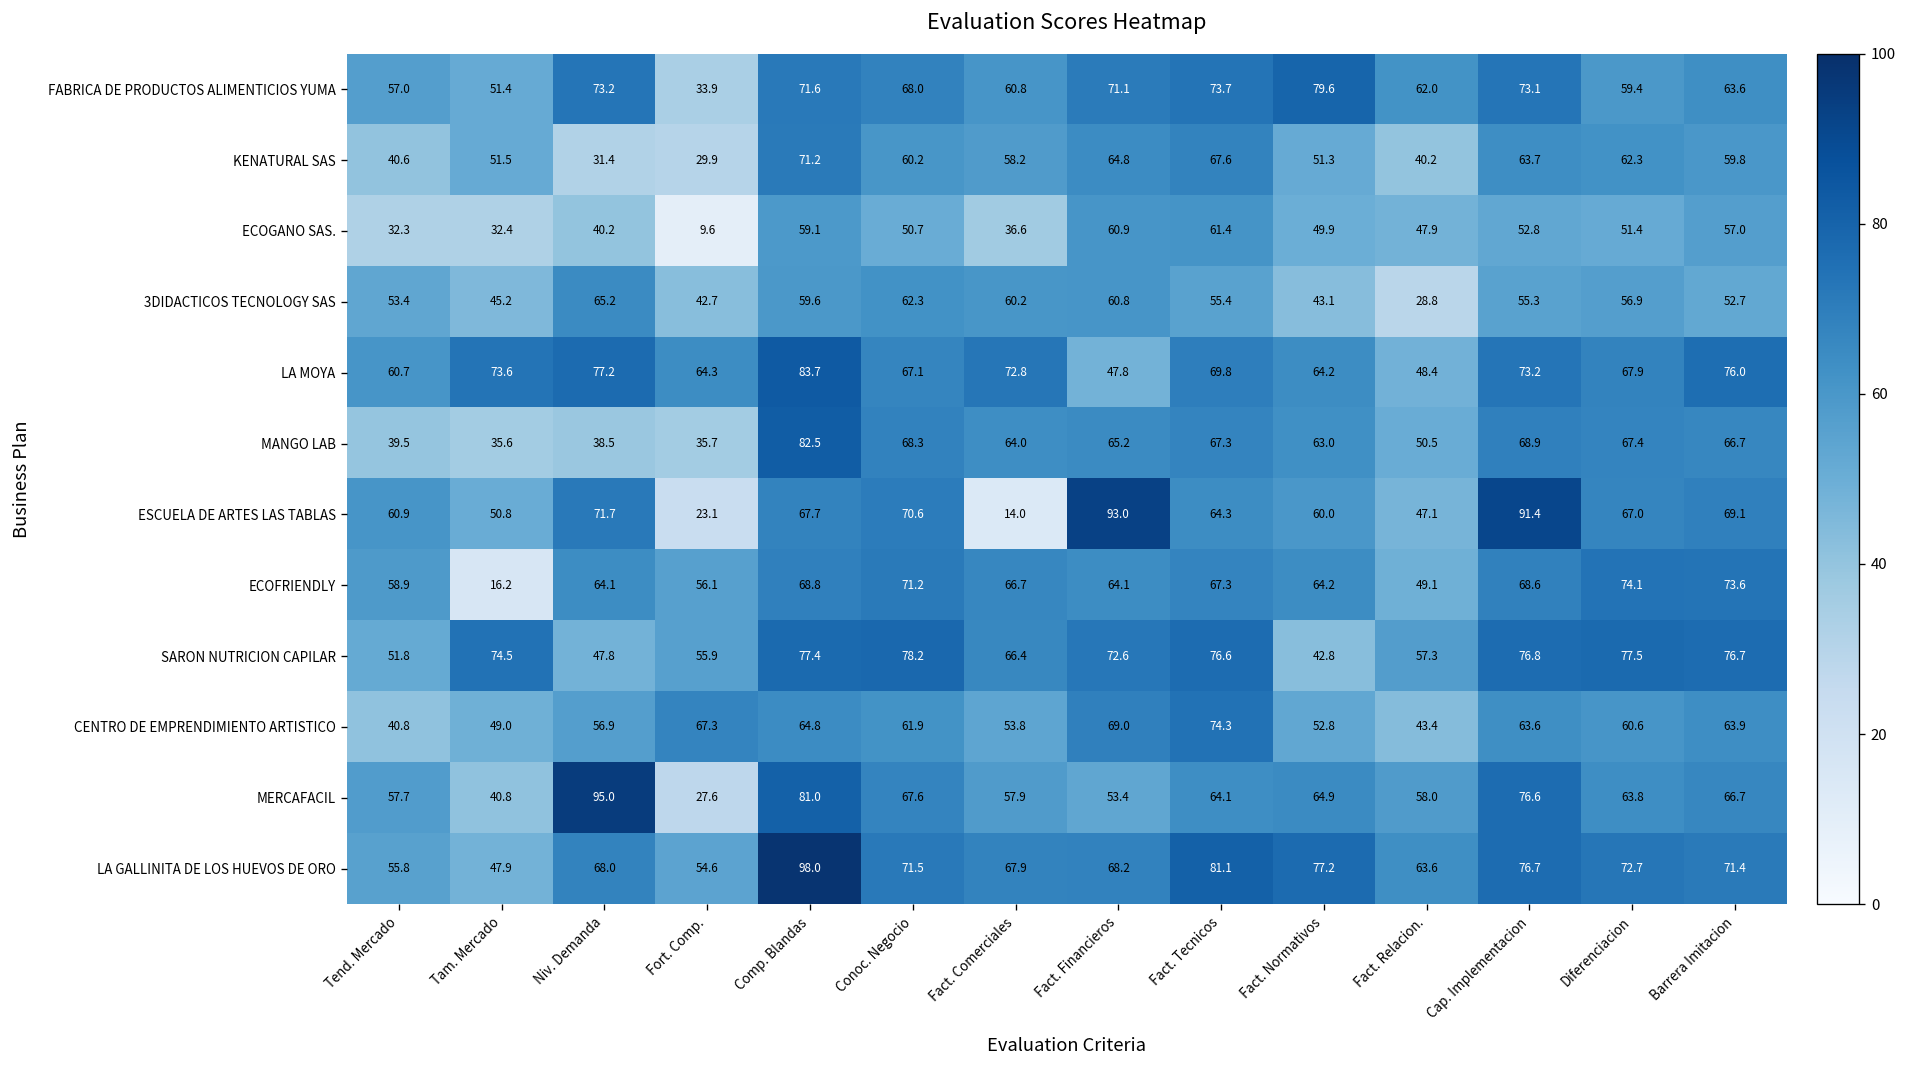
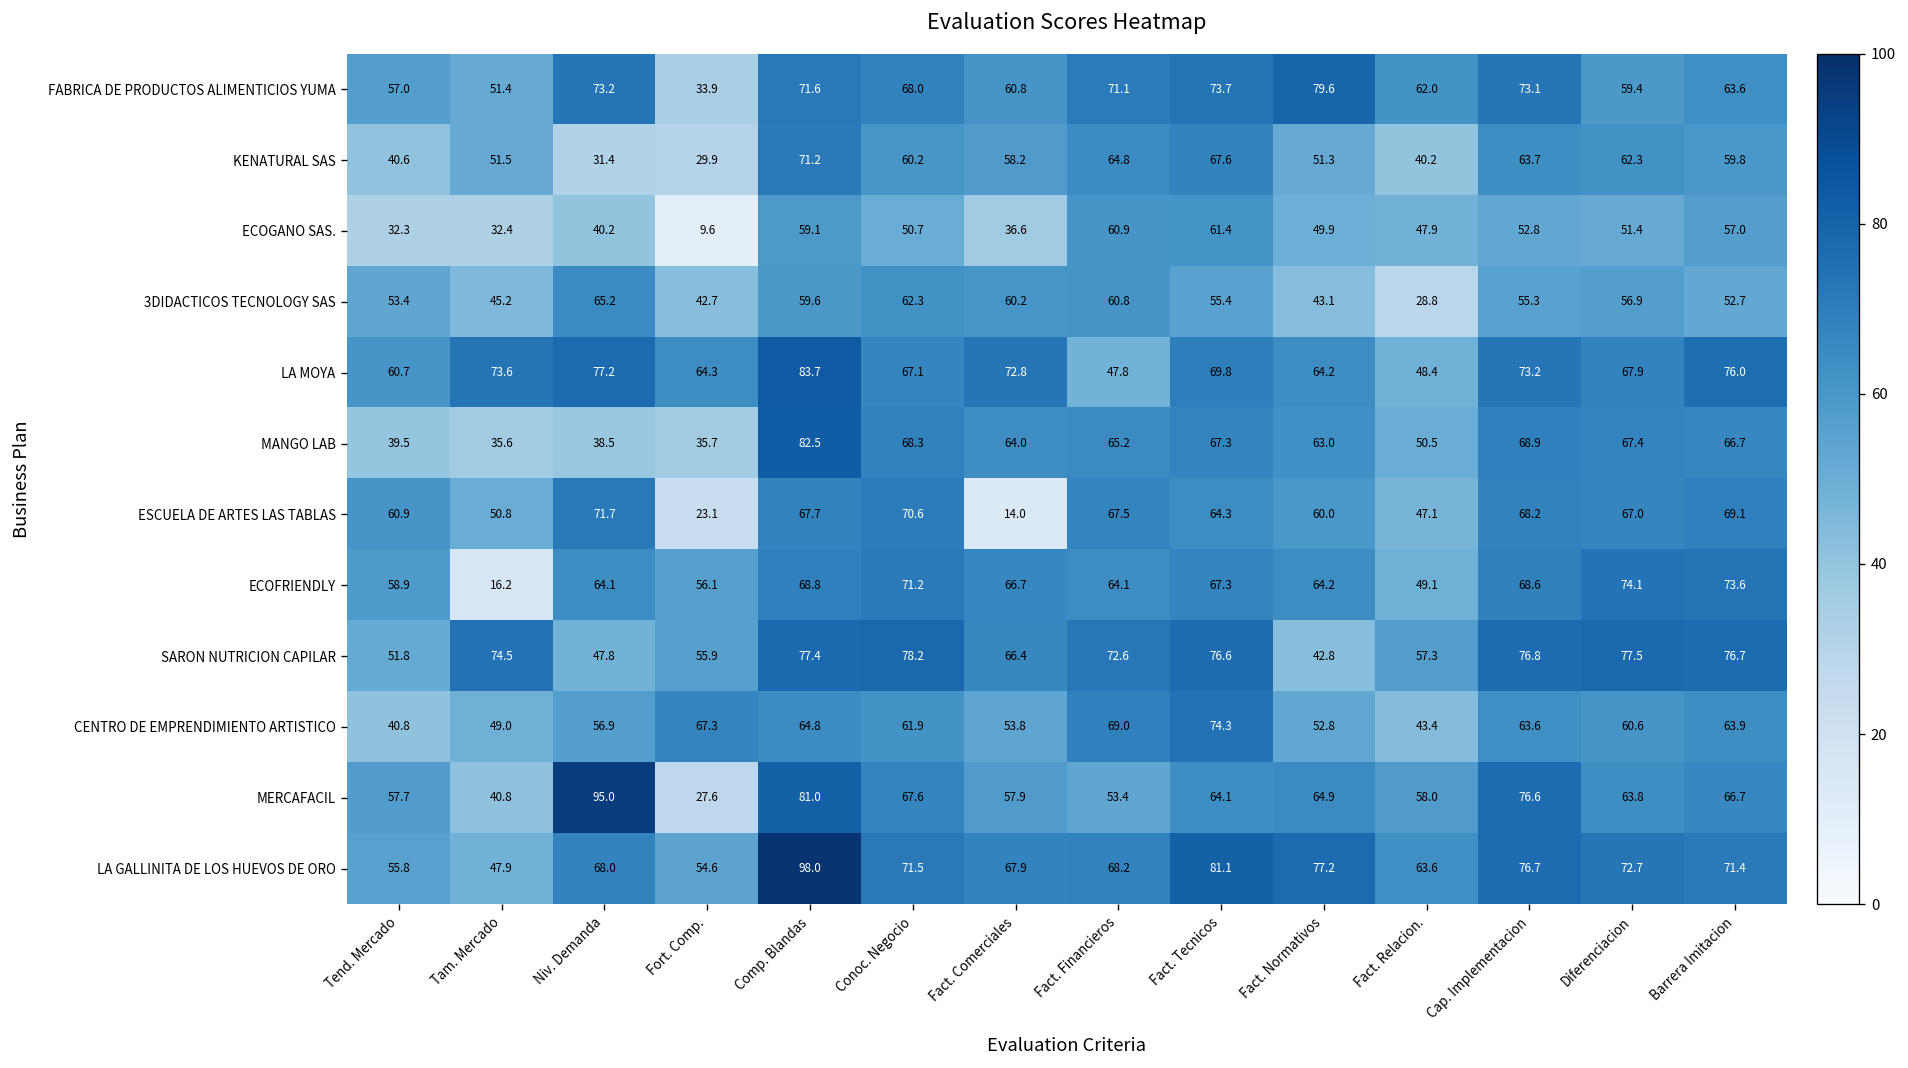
  {
    "FABRICA DE PRODUCTOS ALIMENTICIOS YUMA": {
      "Tend. Mercado": 57.0,
      "Tam. Mercado": 51.4,
      "Niv. Demanda": 73.2,
      "Fort. Comp.": 33.9,
      "Comp. Blandas": 71.6,
      "Conoc. Negocio": 68.0,
      "Fact. Comerciales": 60.8,
      "Fact. Financieros": 71.1,
      "Fact. Tecnicos": 73.7,
      "Fact. Normativos": 79.6,
      "Fact. Relacion.": 62.0,
      "Cap. Implementacion": 73.1,
      "Diferenciacion": 59.4,
      "Barrera Imitacion": 63.6
    },
    "KENATURAL SAS": {
      "Tend. Mercado": 40.6,
      "Tam. Mercado": 51.5,
      "Niv. Demanda": 31.4,
      "Fort. Comp.": 29.9,
      "Comp. Blandas": 71.2,
      "Conoc. Negocio": 60.2,
      "Fact. Comerciales": 58.2,
      "Fact. Financieros": 64.8,
      "Fact. Tecnicos": 67.6,
      "Fact. Normativos": 51.3,
      "Fact. Relacion.": 40.2,
      "Cap. Implementacion": 63.7,
      "Diferenciacion": 62.3,
      "Barrera Imitacion": 59.8
    },
    "ECOGANO SAS.": {
      "Tend. Mercado": 32.3,
      "Tam. Mercado": 32.4,
      "Niv. Demanda": 40.2,
      "Fort. Comp.": 9.6,
      "Comp. Blandas": 59.1,
      "Conoc. Negocio": 50.7,
      "Fact. Comerciales": 36.6,
      "Fact. Financieros": 60.9,
      "Fact. Tecnicos": 61.4,
      "Fact. Normativos": 49.9,
      "Fact. Relacion.": 47.9,
      "Cap. Implementacion": 52.8,
      "Diferenciacion": 51.4,
      "Barrera Imitacion": 57.0
    },
    "3DIDACTICOS TECNOLOGY SAS": {
      "Tend. Mercado": 53.4,
      "Tam. Mercado": 45.2,
      "Niv. Demanda": 65.2,
      "Fort. Comp.": 42.7,
      "Comp. Blandas": 59.6,
      "Conoc. Negocio": 62.3,
      "Fact. Comerciales": 60.2,
      "Fact. Financieros": 60.8,
      "Fact. Tecnicos": 55.4,
      "Fact. Normativos": 43.1,
      "Fact. Relacion.": 28.8,
      "Cap. Implementacion": 55.3,
      "Diferenciacion": 56.9,
      "Barrera Imitacion": 52.7
    },
    "LA MOYA": {
      "Tend. Mercado": 60.7,
      "Tam. Mercado": 73.6,
      "Niv. Demanda": 77.2,
      "Fort. Comp.": 64.3,
      "Comp. Blandas": 83.7,
      "Conoc. Negocio": 67.1,
      "Fact. Comerciales": 72.8,
      "Fact. Financieros": 47.8,
      "Fact. Tecnicos": 69.8,
      "Fact. Normativos": 64.2,
      "Fact. Relacion.": 48.4,
      "Cap. Implementacion": 73.2,
      "Diferenciacion": 67.9,
      "Barrera Imitacion": 76.0
    },
    "MANGO LAB": {
      "Tend. Mercado": 39.5,
      "Tam. Mercado": 35.6,
      "Niv. Demanda": 38.5,
      "Fort. Comp.": 35.7,
      "Comp. Blandas": 82.5,
      "Conoc. Negocio": 68.3,
      "Fact. Comerciales": 64.0,
      "Fact. Financieros": 65.2,
      "Fact. Tecnicos": 67.3,
      "Fact. Normativos": 63.0,
      "Fact. Relacion.": 50.5,
      "Cap. Implementacion": 68.9,
      "Diferenciacion": 67.4,
      "Barrera Imitacion": 66.7
    },
    "ESCUELA DE ARTES LAS TABLAS": {
      "Tend. Mercado": 60.9,
      "Tam. Mercado": 50.8,
      "Niv. Demanda": 71.7,
      "Fort. Comp.": 23.1,
      "Comp. Blandas": 67.7,
      "Conoc. Negocio": 70.6,
      "Fact. Comerciales": 14.0,
-     "Fact. Financieros": 93.0,
+     "Fact. Financieros": 67.5,
      "Fact. Tecnicos": 64.3,
      "Fact. Normativos": 60.0,
      "Fact. Relacion.": 47.1,
-     "Cap. Implementacion": 91.4,
+     "Cap. Implementacion": 68.2,
      "Diferenciacion": 67.0,
      "Barrera Imitacion": 69.1
    },
    "ECOFRIENDLY": {
      "Tend. Mercado": 58.9,
      "Tam. Mercado": 16.2,
      "Niv. Demanda": 64.1,
      "Fort. Comp.": 56.1,
      "Comp. Blandas": 68.8,
      "Conoc. Negocio": 71.2,
      "Fact. Comerciales": 66.7,
      "Fact. Financieros": 64.1,
      "Fact. Tecnicos": 67.3,
      "Fact. Normativos": 64.2,
      "Fact. Relacion.": 49.1,
      "Cap. Implementacion": 68.6,
      "Diferenciacion": 74.1,
      "Barrera Imitacion": 73.6
    },
    "SARON NUTRICION CAPILAR": {
      "Tend. Mercado": 51.8,
      "Tam. Mercado": 74.5,
      "Niv. Demanda": 47.8,
      "Fort. Comp.": 55.9,
      "Comp. Blandas": 77.4,
      "Conoc. Negocio": 78.2,
      "Fact. Comerciales": 66.4,
      "Fact. Financieros": 72.6,
      "Fact. Tecnicos": 76.6,
      "Fact. Normativos": 42.8,
      "Fact. Relacion.": 57.3,
      "Cap. Implementacion": 76.8,
      "Diferenciacion": 77.5,
      "Barrera Imitacion": 76.7
    },
    "CENTRO DE EMPRENDIMIENTO ARTISTICO": {
      "Tend. Mercado": 40.8,
      "Tam. Mercado": 49.0,
      "Niv. Demanda": 56.9,
      "Fort. Comp.": 67.3,
      "Comp. Blandas": 64.8,
      "Conoc. Negocio": 61.9,
      "Fact. Comerciales": 53.8,
      "Fact. Financieros": 69.0,
      "Fact. Tecnicos": 74.3,
      "Fact. Normativos": 52.8,
      "Fact. Relacion.": 43.4,
      "Cap. Implementacion": 63.6,
      "Diferenciacion": 60.6,
      "Barrera Imitacion": 63.9
    },
    "MERCAFACIL": {
      "Tend. Mercado": 57.7,
      "Tam. Mercado": 40.8,
      "Niv. Demanda": 95.0,
      "Fort. Comp.": 27.6,
      "Comp. Blandas": 81.0,
      "Conoc. Negocio": 67.6,
      "Fact. Comerciales": 57.9,
      "Fact. Financieros": 53.4,
      "Fact. Tecnicos": 64.1,
      "Fact. Normativos": 64.9,
      "Fact. Relacion.": 58.0,
      "Cap. Implementacion": 76.6,
      "Diferenciacion": 63.8,
      "Barrera Imitacion": 66.7
    },
    "LA GALLINITA DE LOS HUEVOS DE ORO": {
      "Tend. Mercado": 55.8,
      "Tam. Mercado": 47.9,
      "Niv. Demanda": 68.0,
      "Fort. Comp.": 54.6,
      "Comp. Blandas": 98.0,
      "Conoc. Negocio": 71.5,
      "Fact. Comerciales": 67.9,
      "Fact. Financieros": 68.2,
      "Fact. Tecnicos": 81.1,
      "Fact. Normativos": 77.2,
      "Fact. Relacion.": 63.6,
      "Cap. Implementacion": 76.7,
      "Diferenciacion": 72.7,
      "Barrera Imitacion": 71.4
    }
  }
